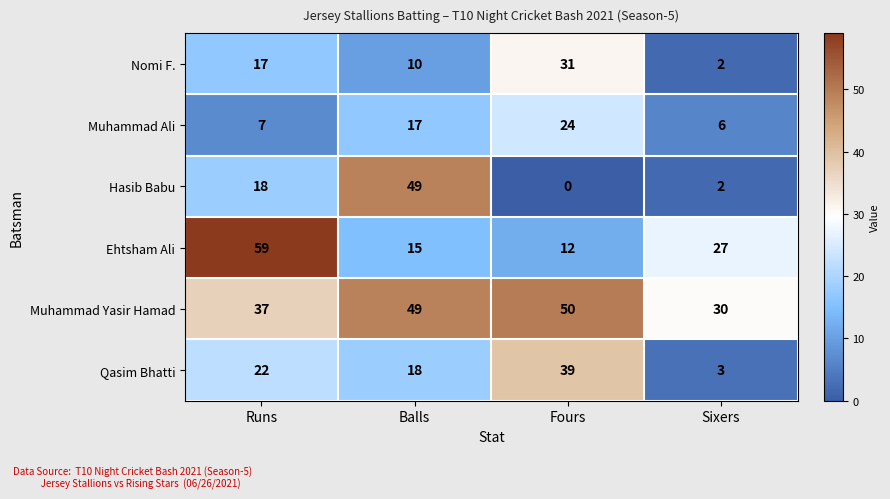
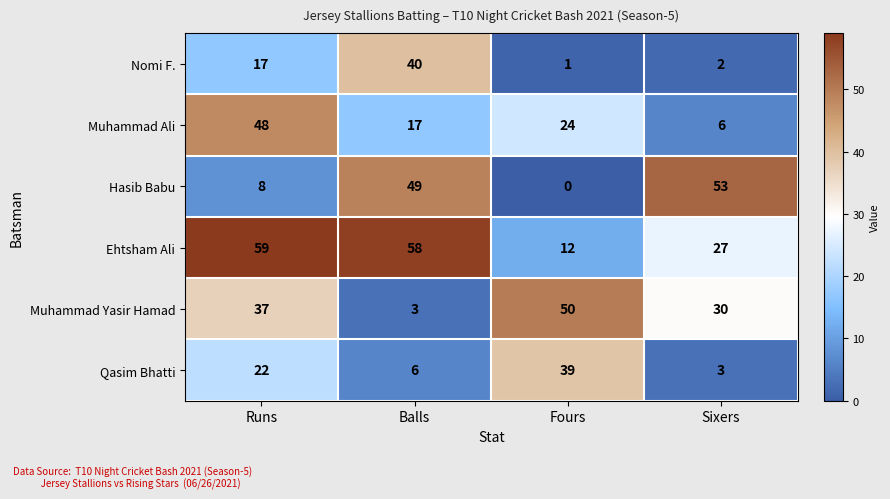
  {
    "Nomi F.": {
      "Runs": 17,
-     "Balls": 10,
-     "Fours": 31,
+     "Balls": 40,
+     "Fours": 1,
      "Sixers": 2
    },
    "Muhammad Ali": {
-     "Runs": 7,
+     "Runs": 48,
      "Balls": 17,
      "Fours": 24,
      "Sixers": 6
    },
    "Hasib Babu": {
-     "Runs": 18,
+     "Runs": 8,
      "Balls": 49,
      "Fours": 0,
-     "Sixers": 2
+     "Sixers": 53
    },
    "Ehtsham Ali": {
      "Runs": 59,
-     "Balls": 15,
+     "Balls": 58,
      "Fours": 12,
      "Sixers": 27
    },
    "Muhammad Yasir Hamad": {
      "Runs": 37,
-     "Balls": 49,
+     "Balls": 3,
      "Fours": 50,
      "Sixers": 30
    },
    "Qasim Bhatti": {
      "Runs": 22,
-     "Balls": 18,
+     "Balls": 6,
      "Fours": 39,
      "Sixers": 3
    }
  }
